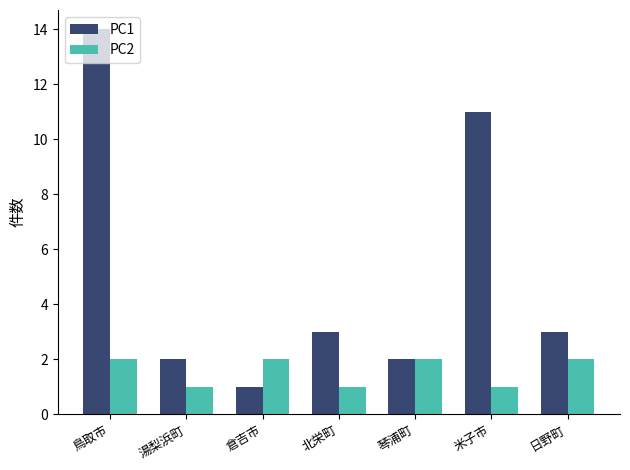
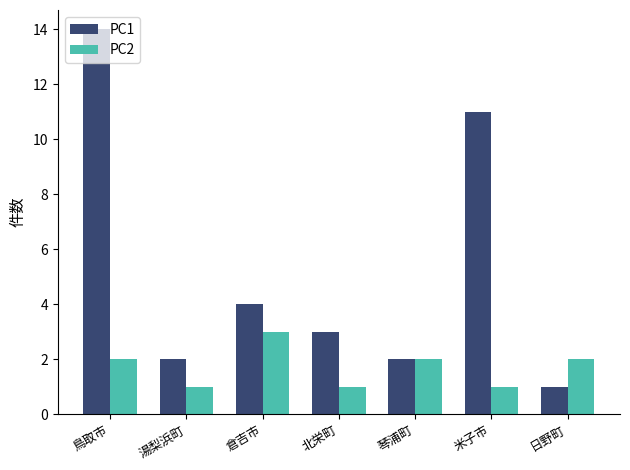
  {
    "PC1": {
      "湯梨浜町": 2,
-     "倉吉市": 1,
+     "倉吉市": 4,
      "北栄町": 3,
      "琴浦町": 2,
      "米子市": 11,
-     "日野町": 3
+     "日野町": 1
    },
    "PC2": {
      "鳥取市": 2,
      "湯梨浜町": 1,
-     "倉吉市": 2,
+     "倉吉市": 3,
      "北栄町": 1,
      "琴浦町": 2,
      "米子市": 1,
      "日野町": 2
    }
  }
